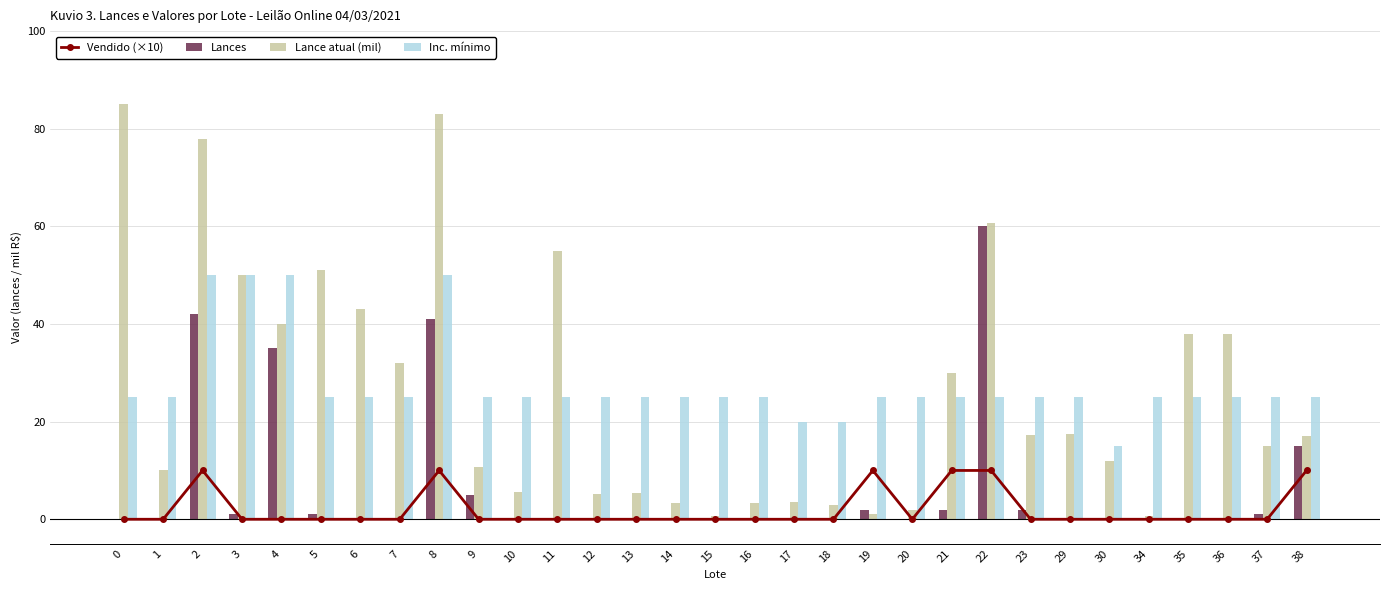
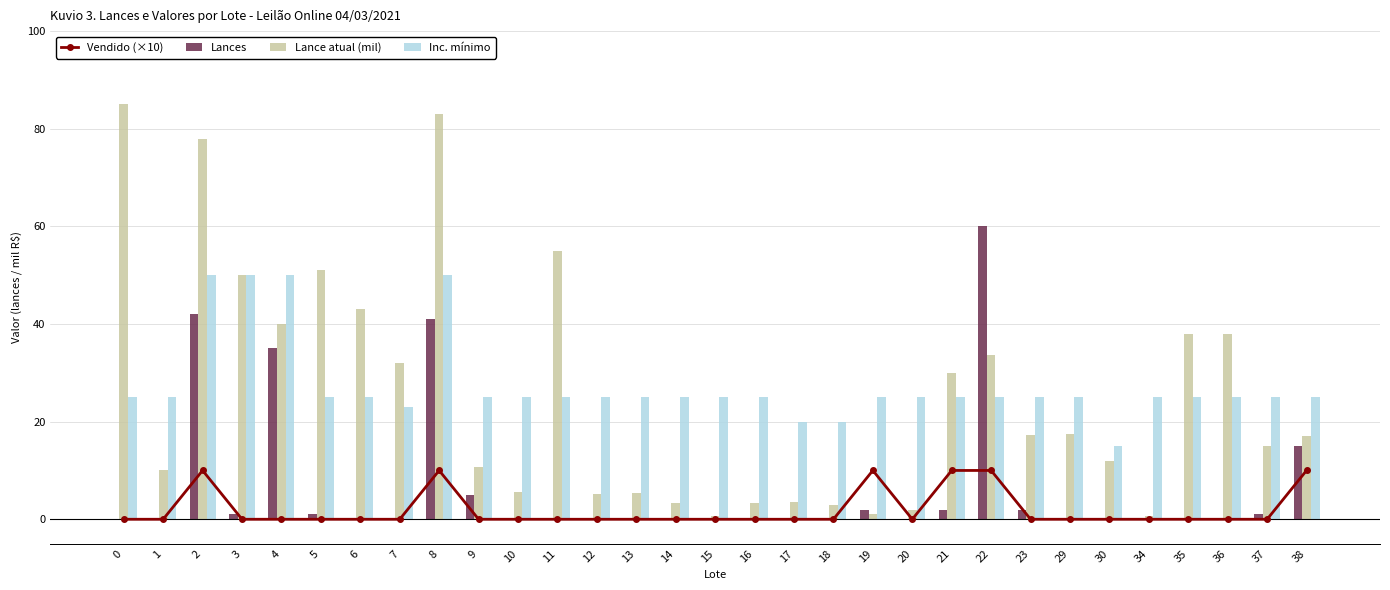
  {
    "Lances": {
      "0": 0,
      "1": 0,
      "2": 42,
      "3": 1,
      "4": 35,
      "5": 1,
      "6": 0,
      "7": 0,
      "8": 41,
      "9": 5,
      "10": 0,
      "11": 0,
      "12": 0,
      "13": 0,
      "14": 0,
      "15": 0,
      "16": 0,
      "17": 0,
      "18": 0,
      "19": 2,
      "20": 0,
      "21": 2,
      "22": 60,
      "23": 2,
      "29": 0,
      "30": 0,
      "34": 0,
      "35": 0,
      "36": 0,
      "37": 1,
      "38": 15
    },
    "Vendido (×10)": {
      "0": 0,
      "1": 0,
      "2": 10,
      "3": 0,
      "4": 0,
      "5": 0,
      "6": 0,
      "7": 0,
      "8": 10,
      "9": 0,
      "10": 0,
      "11": 0,
      "12": 0,
      "13": 0,
      "14": 0,
      "15": 0,
      "16": 0,
      "17": 0,
      "18": 0,
      "19": 10,
      "20": 0,
      "21": 10,
      "22": 10,
      "23": 0,
      "29": 0,
      "30": 0,
      "34": 0,
      "35": 0,
      "36": 0,
      "37": 0,
      "38": 10
    },
    "Lance atual (mil)": {
      "0": 85,
      "1": 10,
      "2": 78,
      "3": 50,
      "4": 40,
      "5": 51,
      "6": 43,
      "7": 32,
      "8": 83,
      "9": 11,
      "10": 6,
      "11": 55,
      "12": 5,
      "13": 5,
      "14": 3,
      "15": 1,
      "16": 3,
      "17": 4,
      "18": 3,
      "19": 1,
      "20": 2,
      "21": 30,
-     "22": 61,
+     "22": 34,
      "23": 17,
      "29": 18,
      "30": 12,
      "34": 1,
      "35": 38,
      "36": 38,
      "37": 15,
      "38": 17
    },
    "Inc. mínimo": {
      "0": 25,
      "1": 25,
      "2": 50,
      "3": 50,
      "4": 50,
      "5": 25,
      "6": 25,
-     "7": 25,
+     "7": 23,
      "8": 50,
      "9": 25,
      "10": 25,
      "11": 25,
      "12": 25,
      "13": 25,
      "14": 25,
      "15": 25,
      "16": 25,
      "17": 20,
      "18": 20,
      "19": 25,
      "20": 25,
      "21": 25,
      "22": 25,
      "23": 25,
      "29": 25,
      "30": 15,
      "34": 25,
      "35": 25,
      "36": 25,
      "37": 25,
      "38": 25
    }
  }
